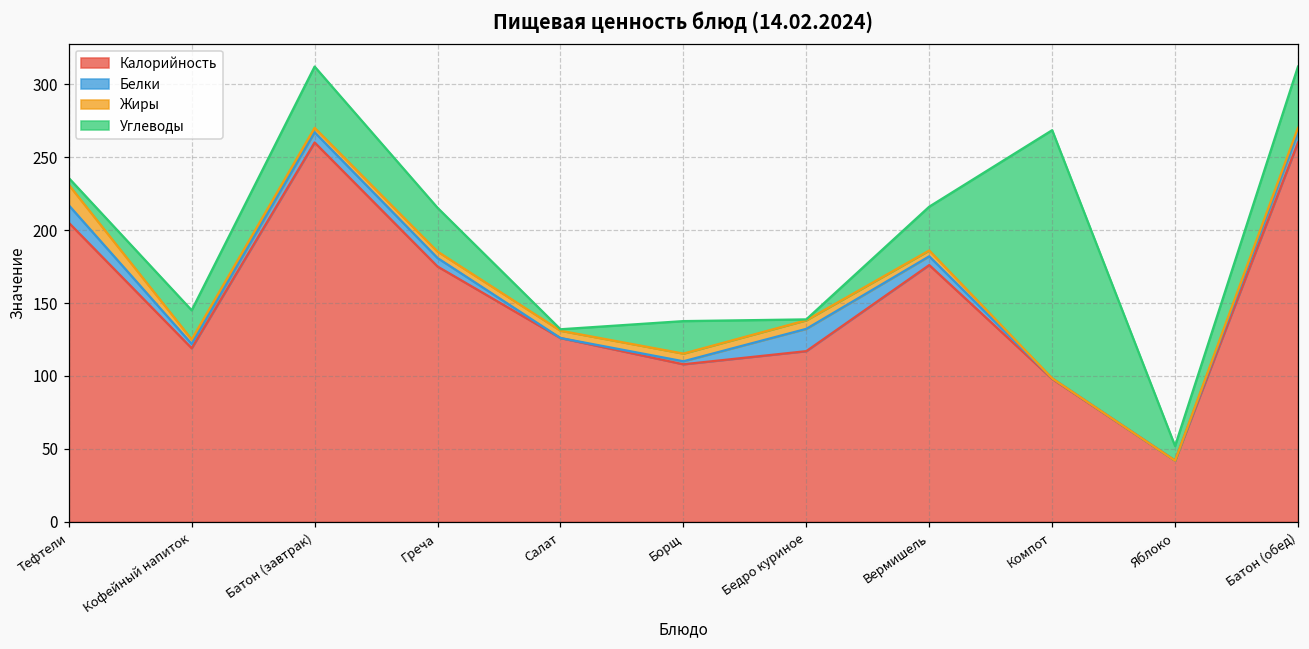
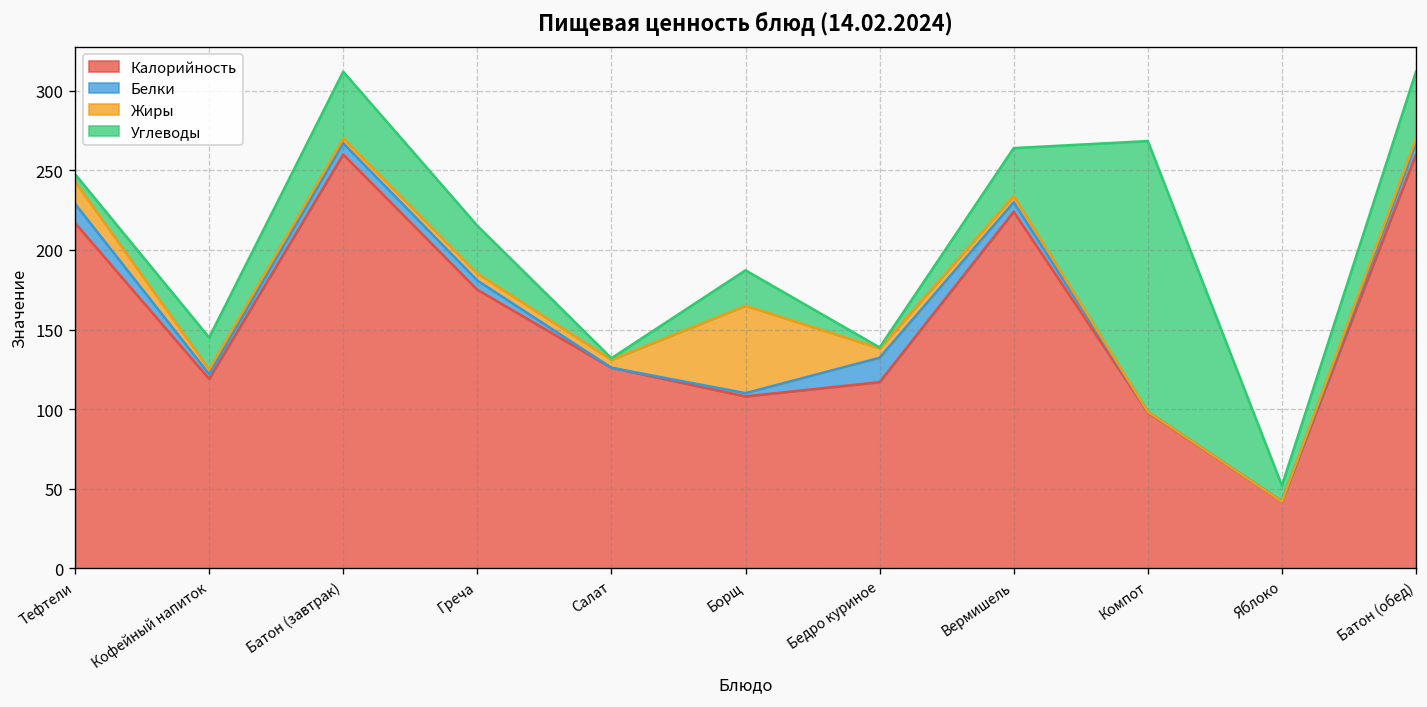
  {
    "Калорийность": {
-     "Тефтели": 205,
+     "Тефтели": 217,
      "Кофейный напиток": 119,
      "Батон (завтрак)": 260,
      "Греча": 175,
      "Борщ": 108,
      "Бедро куриное": 117,
-     "Вермишель": 176,
+     "Вермишель": 224,
      "Батон (обед)": 260
    },
    "Белки": {
      "Тефтели": 12,
      "Кофейный напиток": 3,
      "Батон (завтрак)": 7,
      "Греча": 6,
      "Борщ": 2,
      "Бедро куриное": 15,
      "Вермишель": 6,
      "Батон (обед)": 7
    },
    "Жиры": {
      "Тефтели": 14,
      "Кофейный напиток": 3,
      "Батон (завтрак)": 3,
      "Греча": 4,
-     "Борщ": 5,
+     "Борщ": 55,
      "Вермишель": 4,
      "Батон (обед)": 3
    },
    "Углеводы": {
      "Тефтели": 5,
      "Кофейный напиток": 20,
      "Батон (завтрак)": 42,
      "Греча": 30,
      "Борщ": 22,
      "Вермишель": 30,
      "Компот": 170,
      "Яблоко": 10,
      "Батон (обед)": 42
    }
  }
